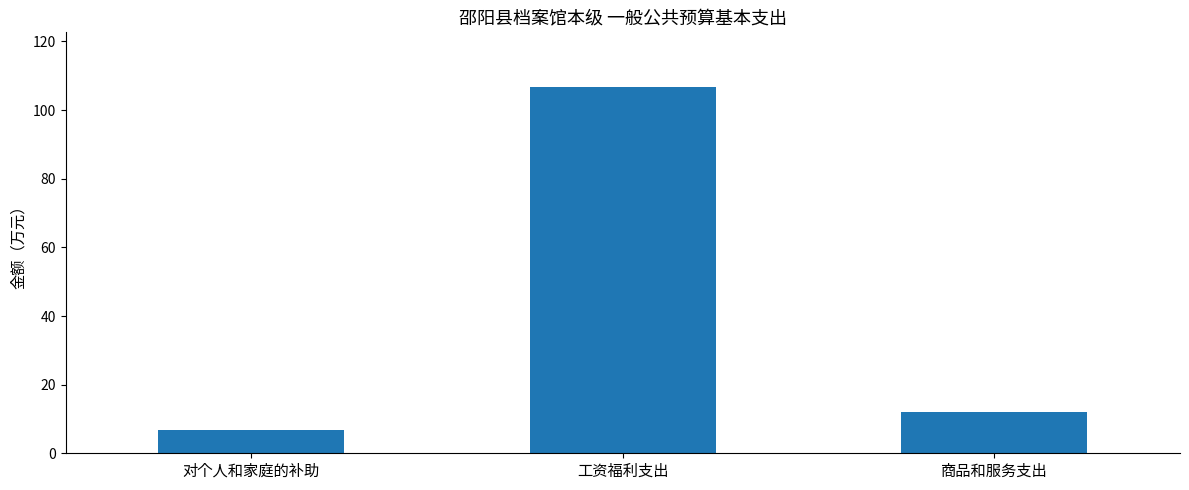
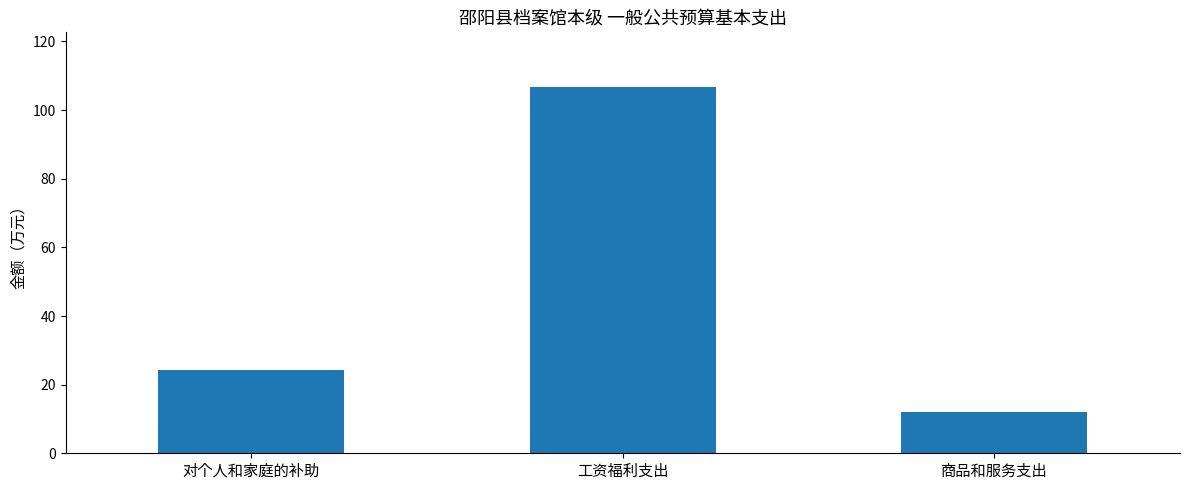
  {
-   "对个人和家庭的补助": 7,
+   "对个人和家庭的补助": 24,
    "工资福利支出": 107,
    "商品和服务支出": 12
  }
